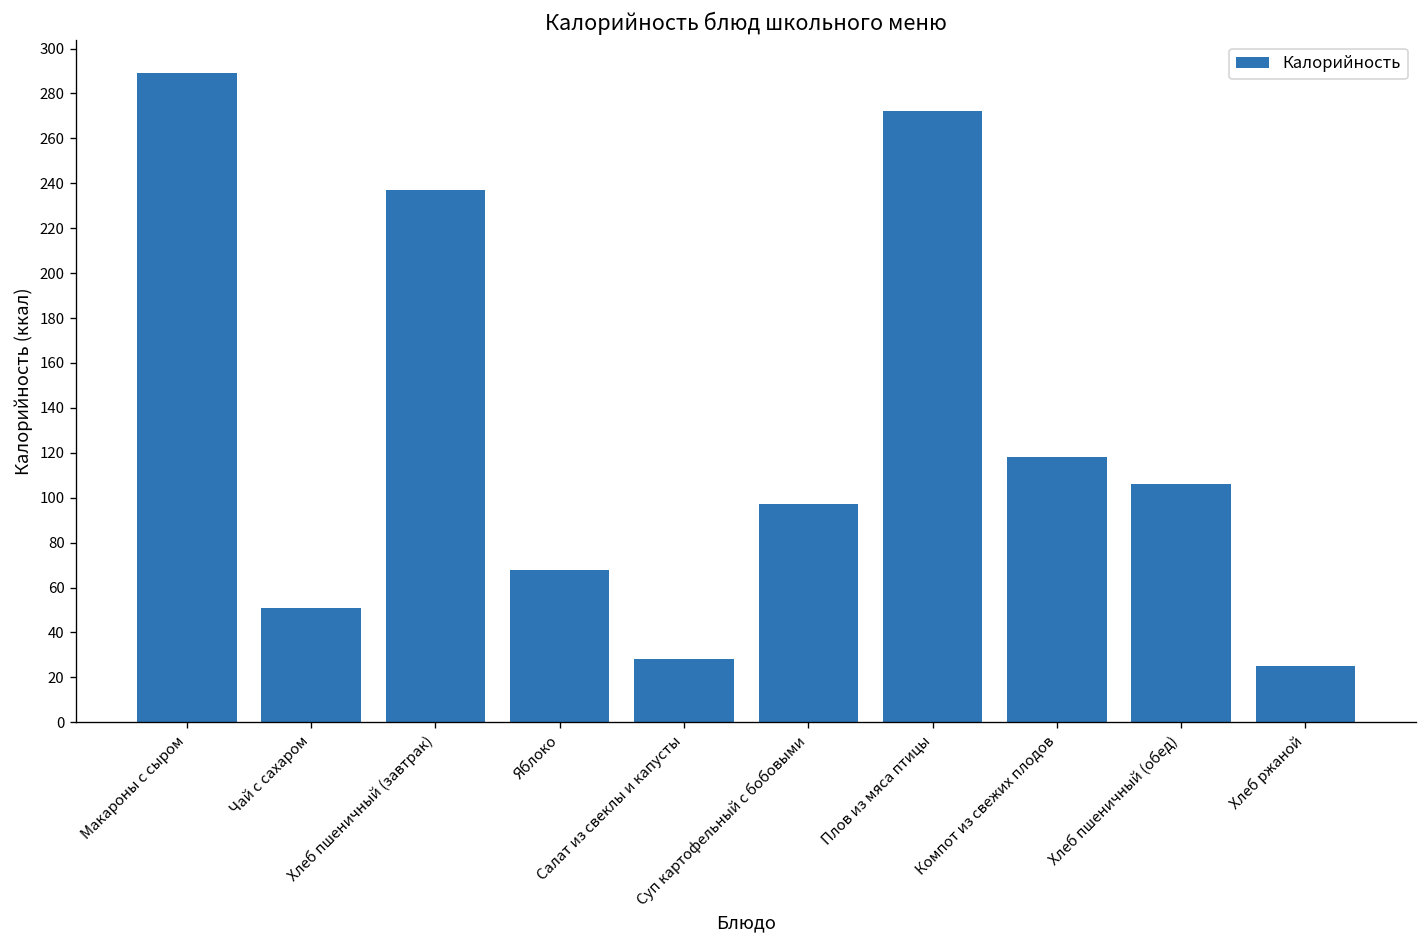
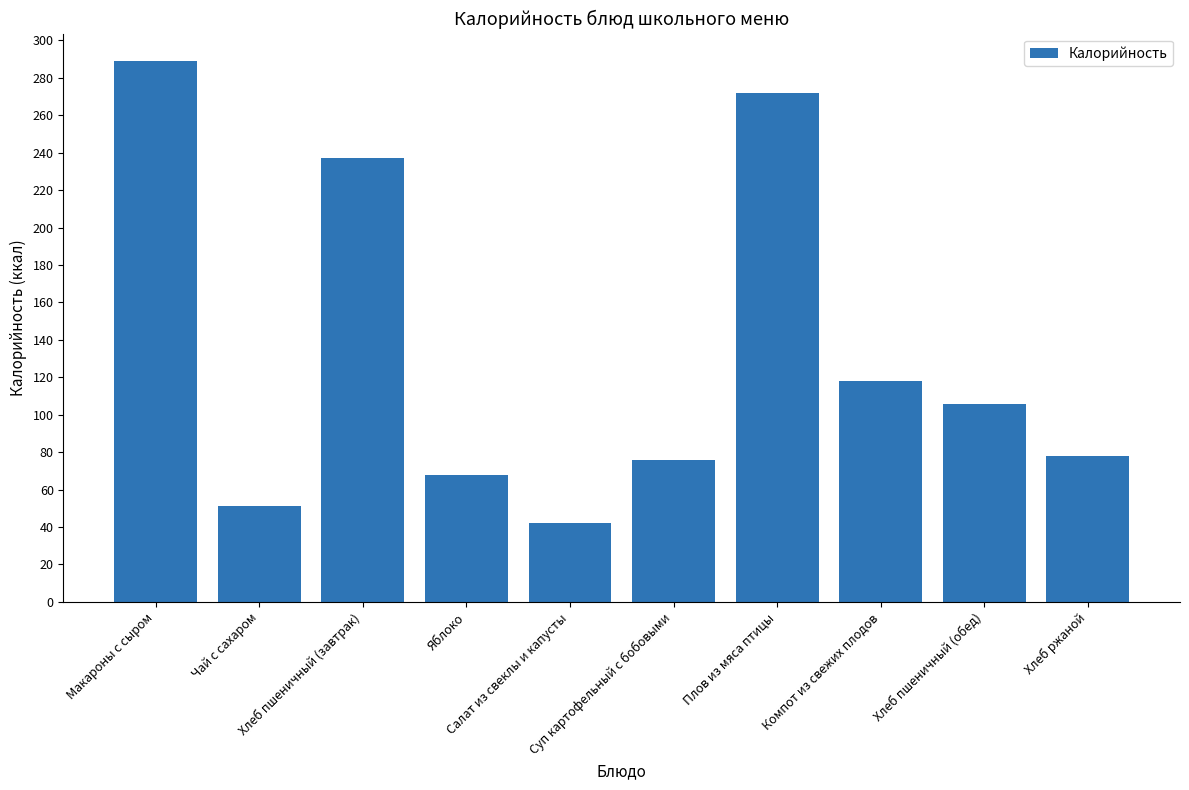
  {
    "Макароны с сыром": 289,
    "Чай с сахаром": 51,
    "Хлеб пшеничный (завтрак)": 237,
    "Яблоко": 68,
-   "Салат из свеклы и капусты": 28,
-   "Суп картофельный с бобовыми": 97,
+   "Салат из свеклы и капусты": 42,
+   "Суп картофельный с бобовыми": 76,
    "Плов из мяса птицы": 272,
    "Компот из свежих плодов": 118,
    "Хлеб пшеничный (обед)": 106,
-   "Хлеб ржаной": 25
+   "Хлеб ржаной": 78
  }
